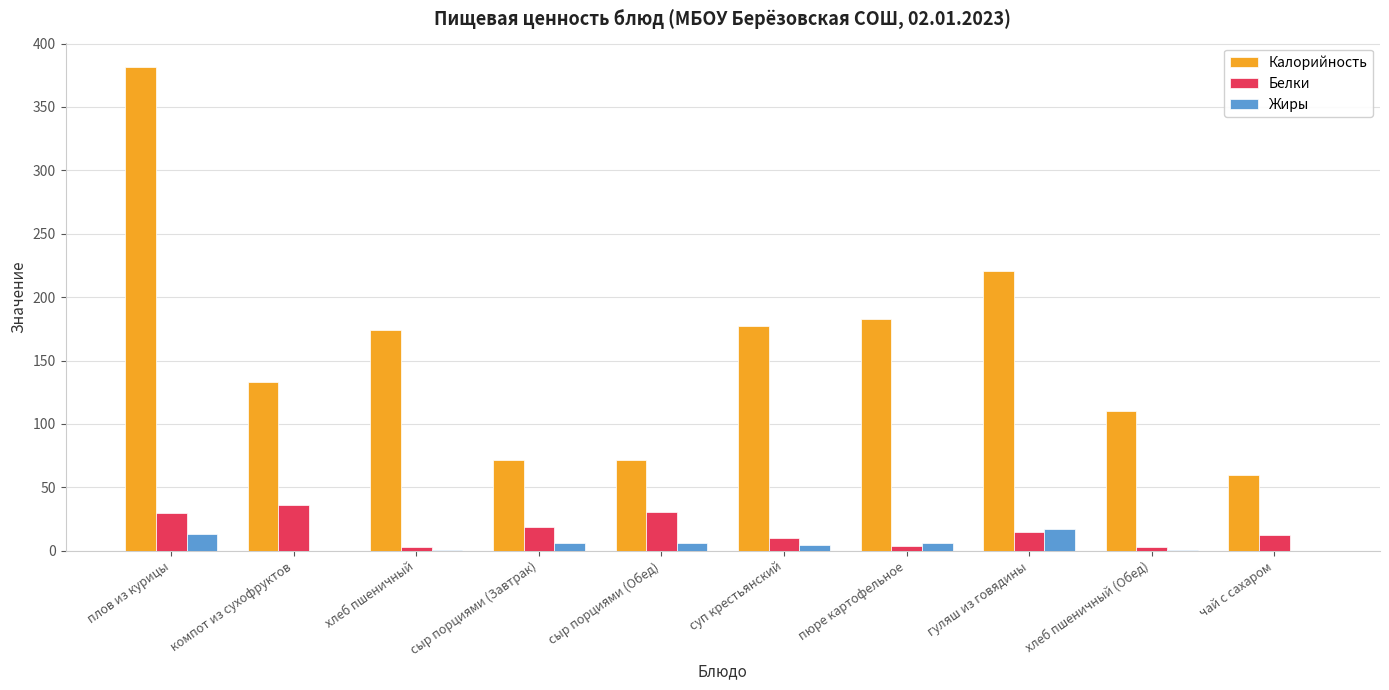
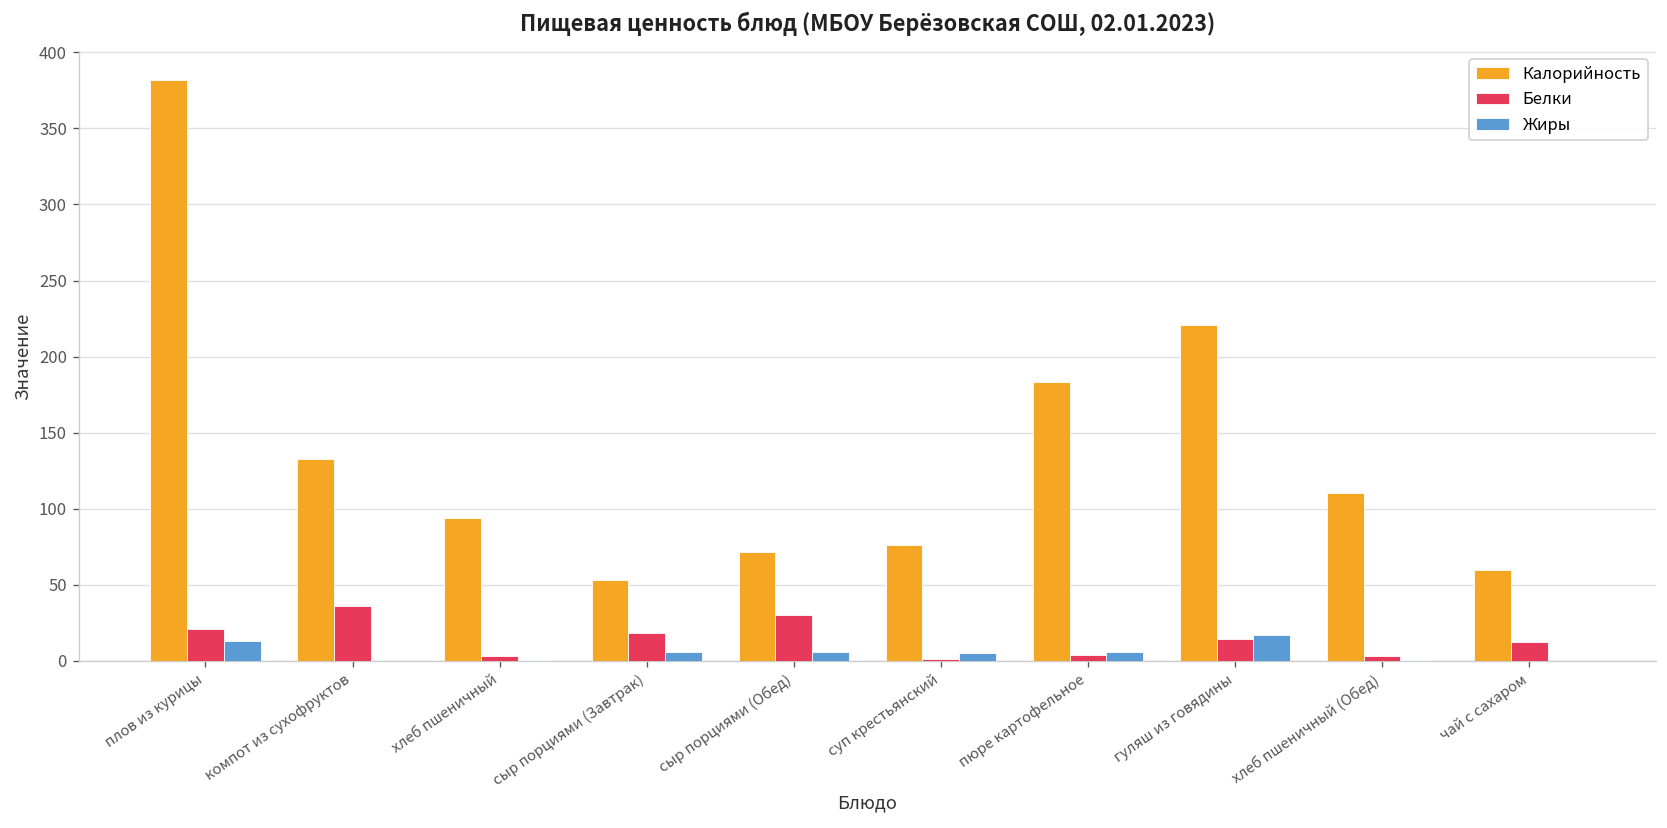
  {
    "Калорийность": {
      "плов из курицы": 382,
      "компот из сухофруктов": 133,
-     "хлеб пшеничный": 174,
-     "сыр порциями (Завтрак)": 72,
+     "хлеб пшеничный": 94,
+     "сыр порциями (Завтрак)": 53,
      "сыр порциями (Обед)": 72,
-     "суп крестьянский": 177,
+     "суп крестьянский": 76,
      "пюре картофельное": 183,
      "гуляш из говядины": 221,
      "хлеб пшеничный (Обед)": 111,
      "чай с сахаром": 60
    },
    "Белки": {
-     "плов из курицы": 30,
+     "плов из курицы": 21,
      "компот из сухофруктов": 36,
      "хлеб пшеничный": 3,
      "сыр порциями (Завтрак)": 18,
      "сыр порциями (Обед)": 30,
-     "суп крестьянский": 10,
+     "суп крестьянский": 1,
      "пюре картофельное": 4,
      "гуляш из говядины": 15,
      "хлеб пшеничный (Обед)": 3,
      "чай с сахаром": 12
    },
    "Жиры": {
      "плов из курицы": 13,
      "сыр порциями (Завтрак)": 6,
      "сыр порциями (Обед)": 6,
      "суп крестьянский": 5,
      "пюре картофельное": 6,
      "гуляш из говядины": 17
    }
  }
